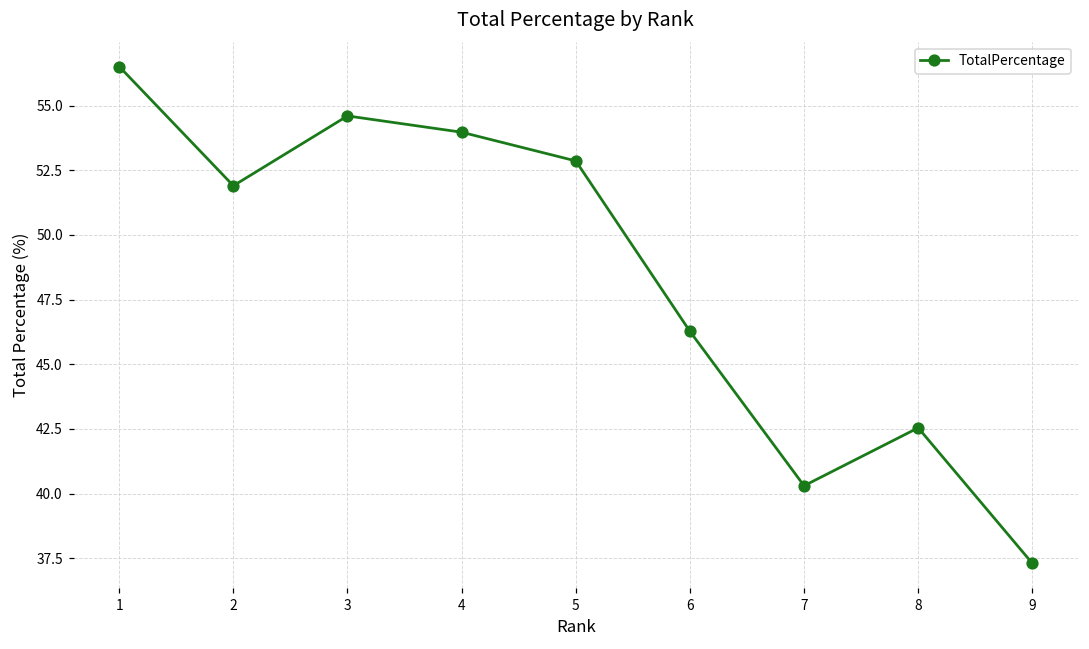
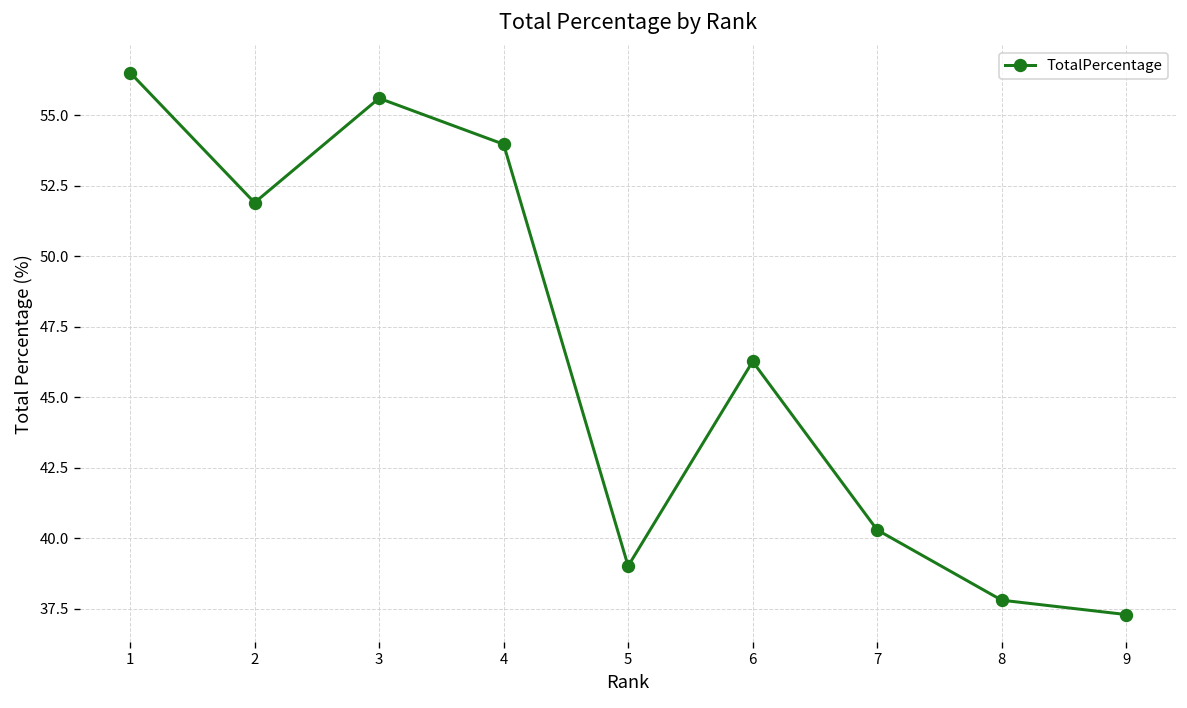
  {
    "1": 56.5,
    "2": 51.9,
-   "3": 54.6,
+   "3": 55.6,
    "4": 54.0,
-   "5": 52.9,
+   "5": 39.0,
    "6": 46.3,
    "7": 40.3,
-   "8": 42.5,
+   "8": 37.8,
    "9": 37.3
  }
